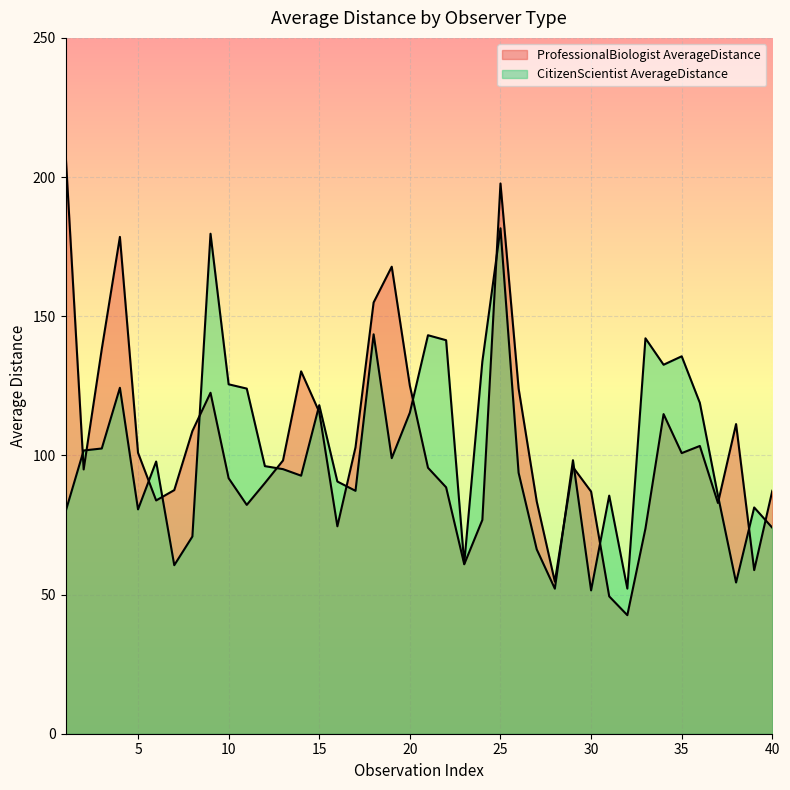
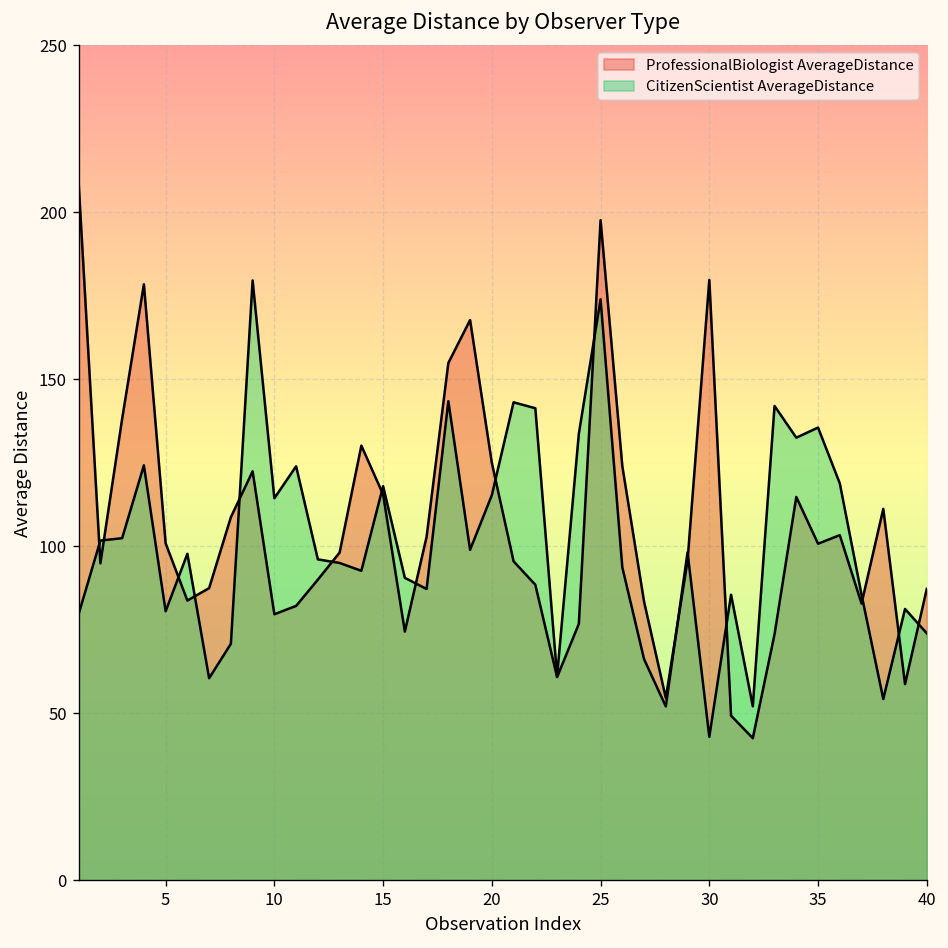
  {
    "ProfessionalBiologist AverageDistance": {
      "5": 101,
-     "10": 92,
+     "10": 80,
      "15": 116,
      "20": 125,
      "25": 198,
-     "30": 87,
+     "30": 180,
      "35": 101,
      "40": 87
    },
    "CitizenScientist AverageDistance": {
      "5": 81,
-     "10": 126,
+     "10": 114,
      "15": 118,
      "20": 115,
-     "25": 182,
-     "30": 52,
+     "25": 174,
+     "30": 43,
      "35": 136,
      "40": 74
    }
  }
